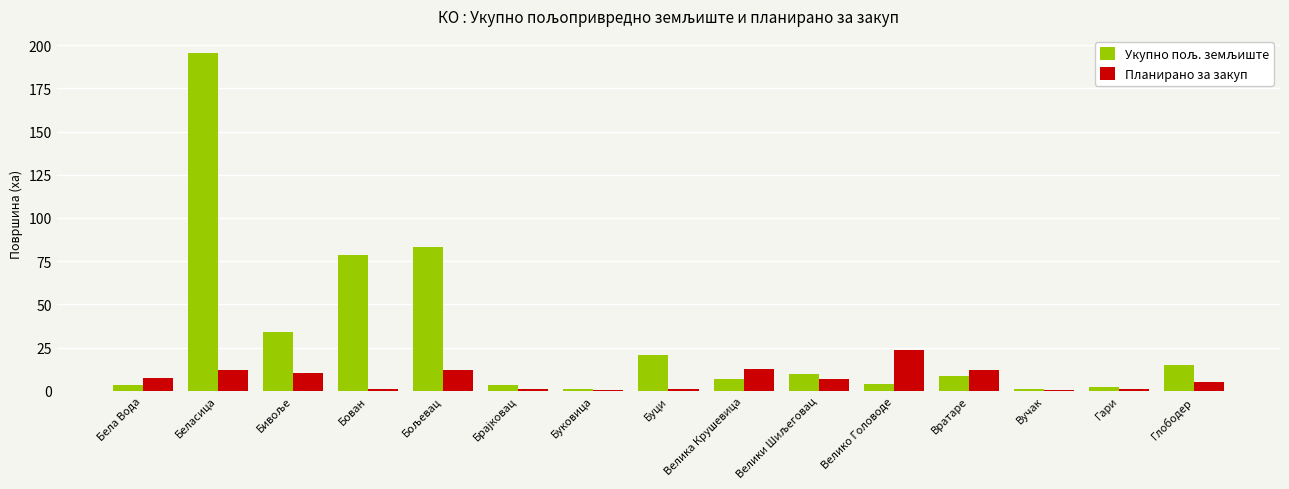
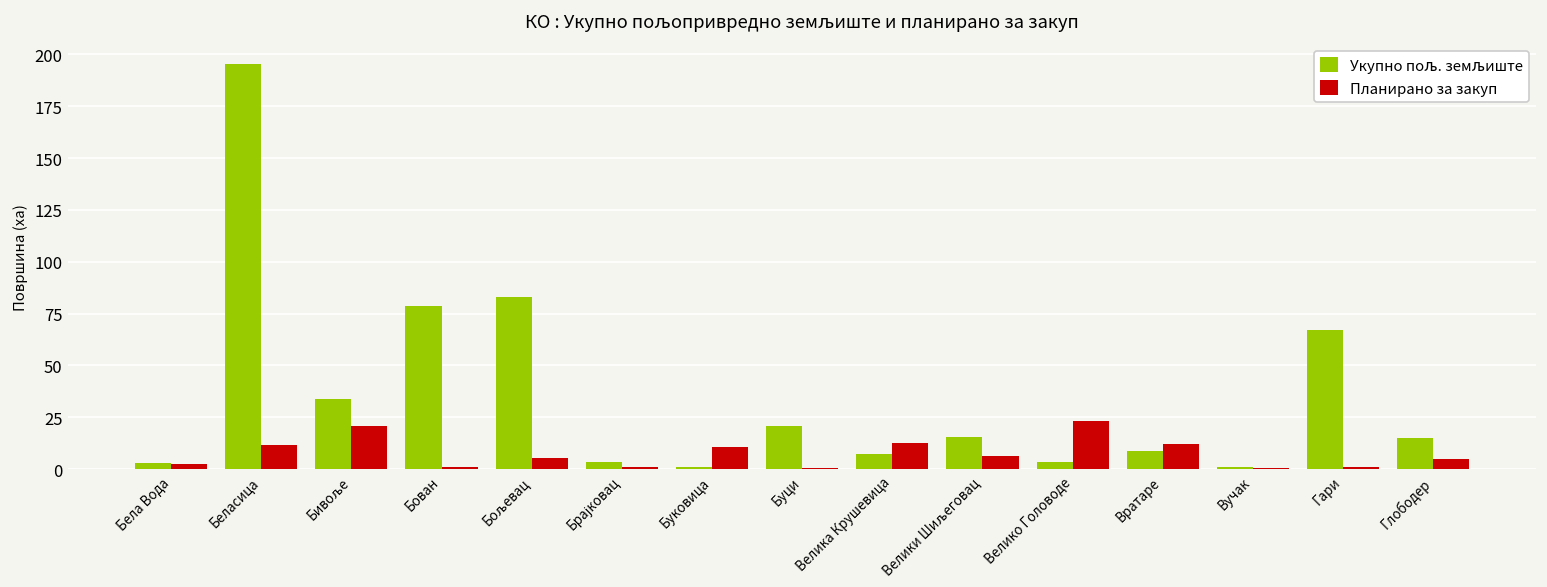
  {
    "Укупно пољ. земљиште": {
      "Бела Вода": 3,
      "Беласица": 196,
      "Бивоље": 34,
      "Бован": 79,
      "Бољевац": 83,
      "Брајковац": 4,
      "Буци": 21,
      "Велика Крушевица": 7,
-     "Велики Шиљеговац": 10,
+     "Велики Шиљеговац": 16,
      "Велико Головоде": 4,
      "Вратаре": 9,
-     "Гари": 2,
+     "Гари": 67,
      "Глободер": 15
    },
    "Планирано за закуп": {
-     "Бела Вода": 8,
+     "Бела Вода": 3,
      "Беласица": 12,
-     "Бивоље": 10,
-     "Бољевац": 12,
-     "Буковица": 1,
+     "Бивоље": 21,
+     "Бољевац": 5,
+     "Буковица": 11,
      "Велика Крушевица": 12,
      "Велики Шиљеговац": 7,
      "Велико Головоде": 23,
      "Вратаре": 12,
      "Глободер": 5
    }
  }
